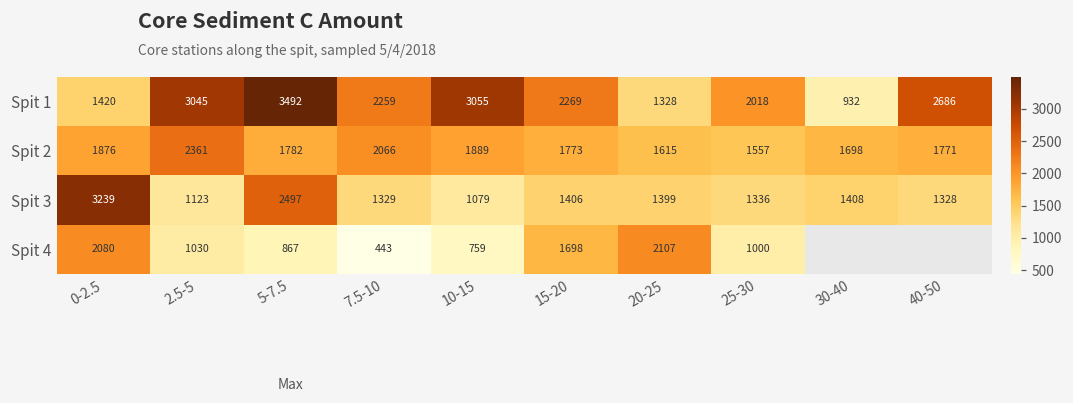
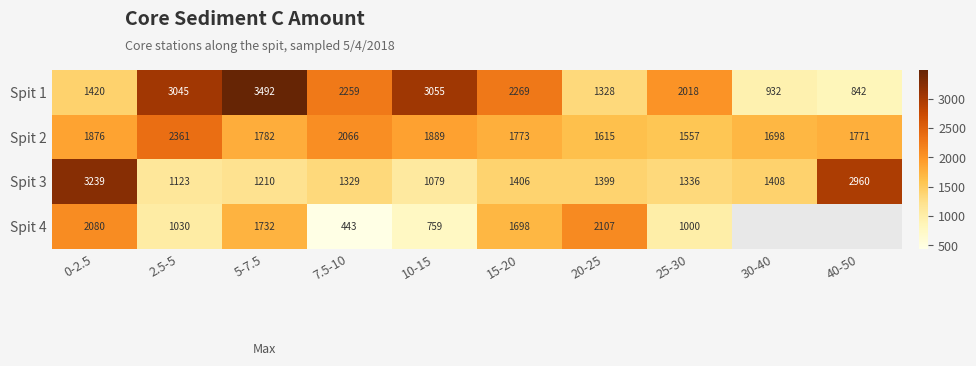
  {
    "Spit 1": {
      "0-2.5": 1420,
      "2.5-5": 3045,
      "5-7.5": 3492,
      "7.5-10": 2259,
      "10-15": 3055,
      "15-20": 2269,
      "20-25": 1328,
      "25-30": 2018,
      "30-40": 932,
-     "40-50": 2686
+     "40-50": 842
    },
    "Spit 2": {
      "0-2.5": 1876,
      "2.5-5": 2361,
      "5-7.5": 1782,
      "7.5-10": 2066,
      "10-15": 1889,
      "15-20": 1773,
      "20-25": 1615,
      "25-30": 1557,
      "30-40": 1698,
      "40-50": 1771
    },
    "Spit 3": {
      "0-2.5": 3239,
      "2.5-5": 1123,
-     "5-7.5": 2497,
+     "5-7.5": 1210,
      "7.5-10": 1329,
      "10-15": 1079,
      "15-20": 1406,
      "20-25": 1399,
      "25-30": 1336,
      "30-40": 1408,
-     "40-50": 1328
+     "40-50": 2960
    },
    "Spit 4": {
      "0-2.5": 2080,
      "2.5-5": 1030,
-     "5-7.5": 867,
+     "5-7.5": 1732,
      "7.5-10": 443,
      "10-15": 759,
      "15-20": 1698,
      "20-25": 2107,
      "25-30": 1000
    }
  }
